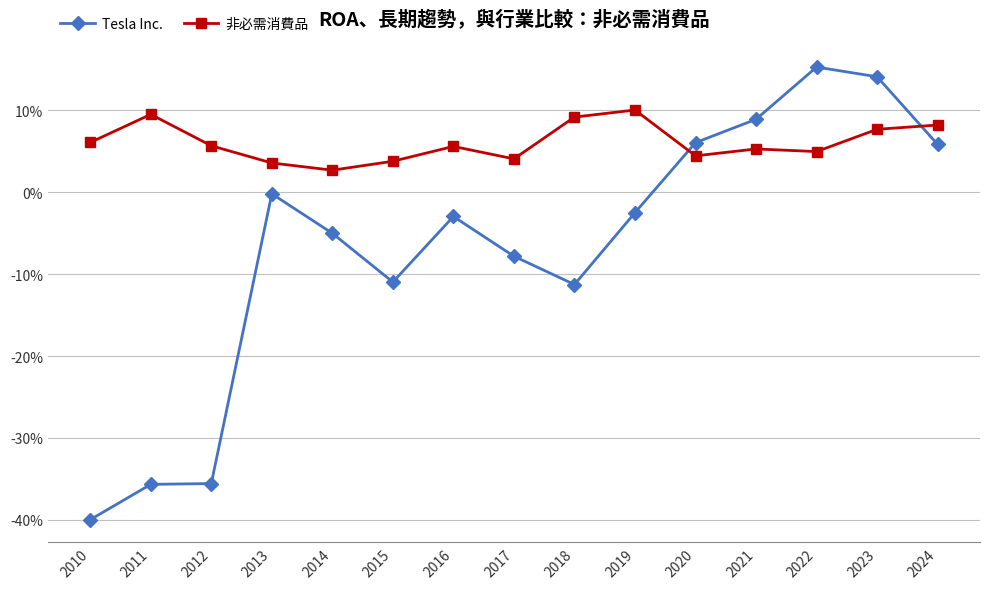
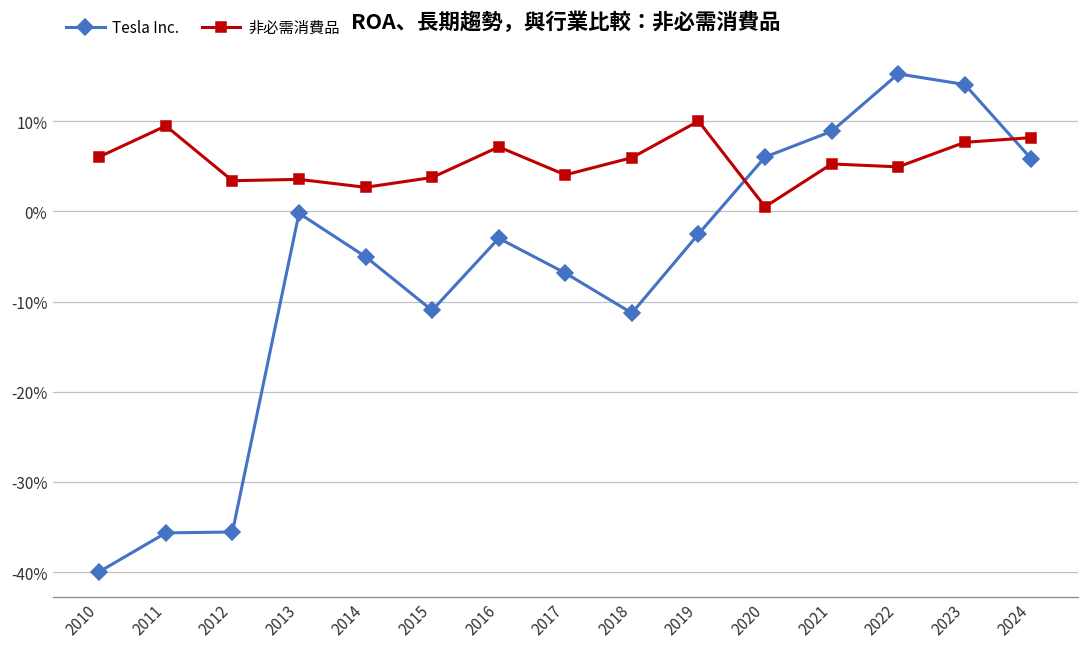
  {
    "Tesla Inc.": {
      "2010": "-40%",
      "2011": "-36%",
      "2012": "-36%",
      "2013": "0%",
      "2014": "-5%",
      "2015": "-11%",
      "2016": "-3%",
-     "2017": "-8%",
+     "2017": "-7%",
      "2018": "-11%",
      "2019": "-3%",
      "2020": "6%",
      "2021": "9%",
      "2022": "15%",
      "2023": "14%",
      "2024": "6%"
    },
    "非必需消費品": {
      "2010": "6%",
      "2011": "9%",
-     "2012": "6%",
+     "2012": "3%",
      "2013": "4%",
      "2014": "3%",
      "2015": "4%",
-     "2016": "6%",
+     "2016": "7%",
      "2017": "4%",
-     "2018": "9%",
+     "2018": "6%",
      "2019": "10%",
-     "2020": "4%",
+     "2020": "1%",
      "2021": "5%",
      "2022": "5%",
      "2023": "8%",
      "2024": "8%"
    }
  }
